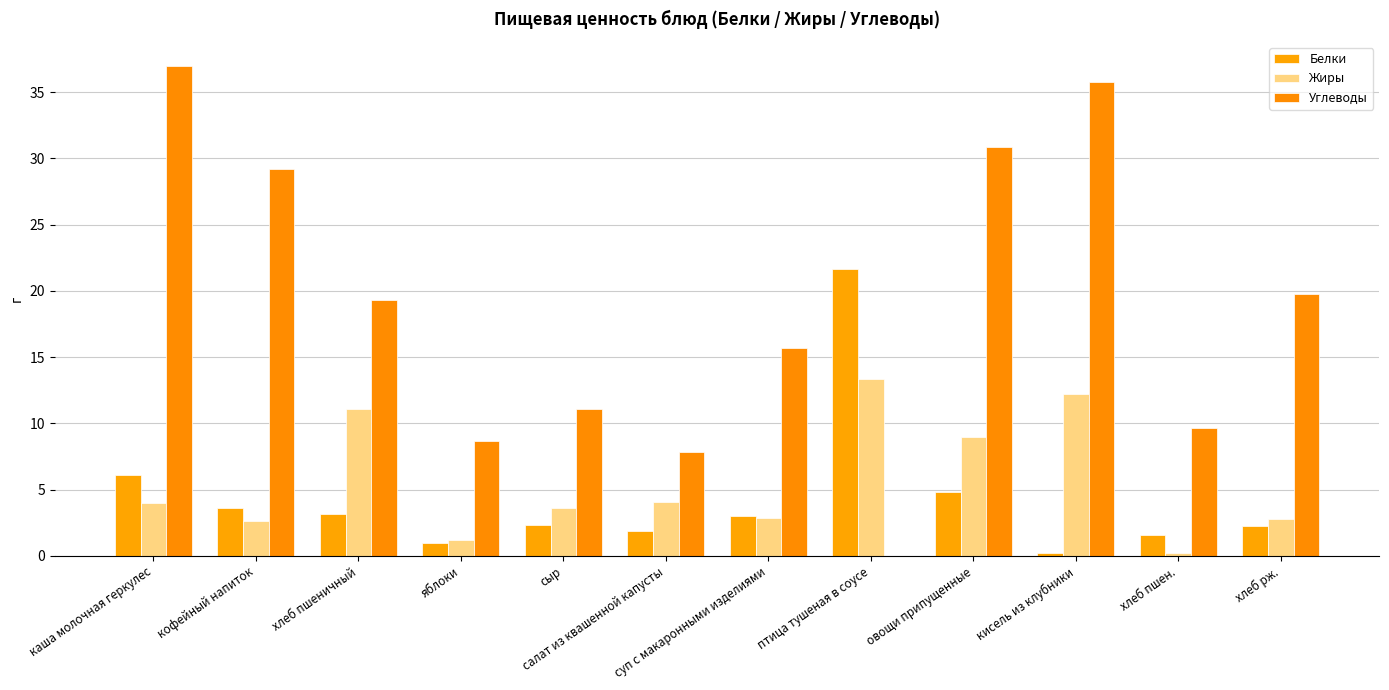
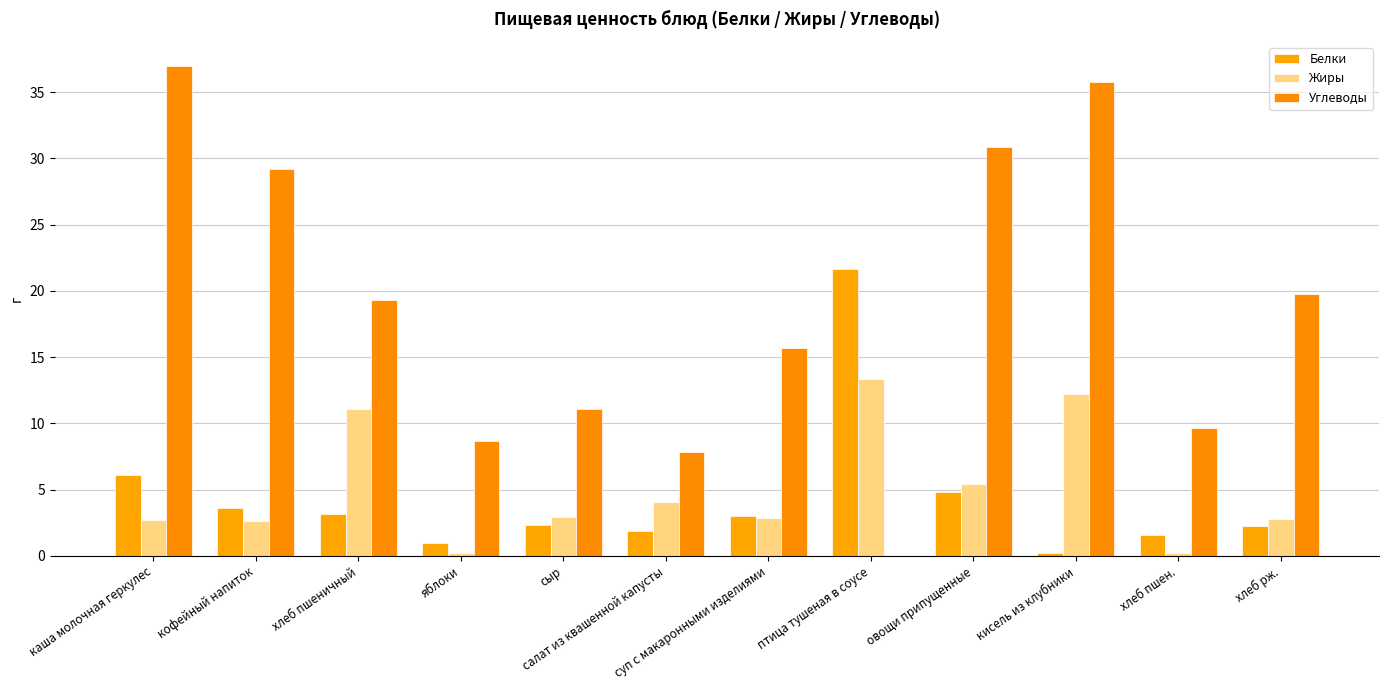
  {
    "Жиры": {
-     "каша молочная геркулес": 4.0,
+     "каша молочная геркулес": 2.7,
      "кофейный напиток": 2.7,
      "хлеб пшеничный": 11.1,
-     "яблоки": 1.2,
-     "сыр": 3.6,
+     "яблоки": 0.2,
+     "сыр": 2.9,
      "салат из квашенной капусты": 4.0,
      "суп с макаронными изделиями": 2.8,
      "птица тушеная в соусе": 13.3,
-     "овощи припущенные": 8.9,
+     "овощи припущенные": 5.4,
      "кисель из клубники": 12.2,
      "хлеб пшен.": 0.2,
      "хлеб рж.": 2.8
    }
  }
